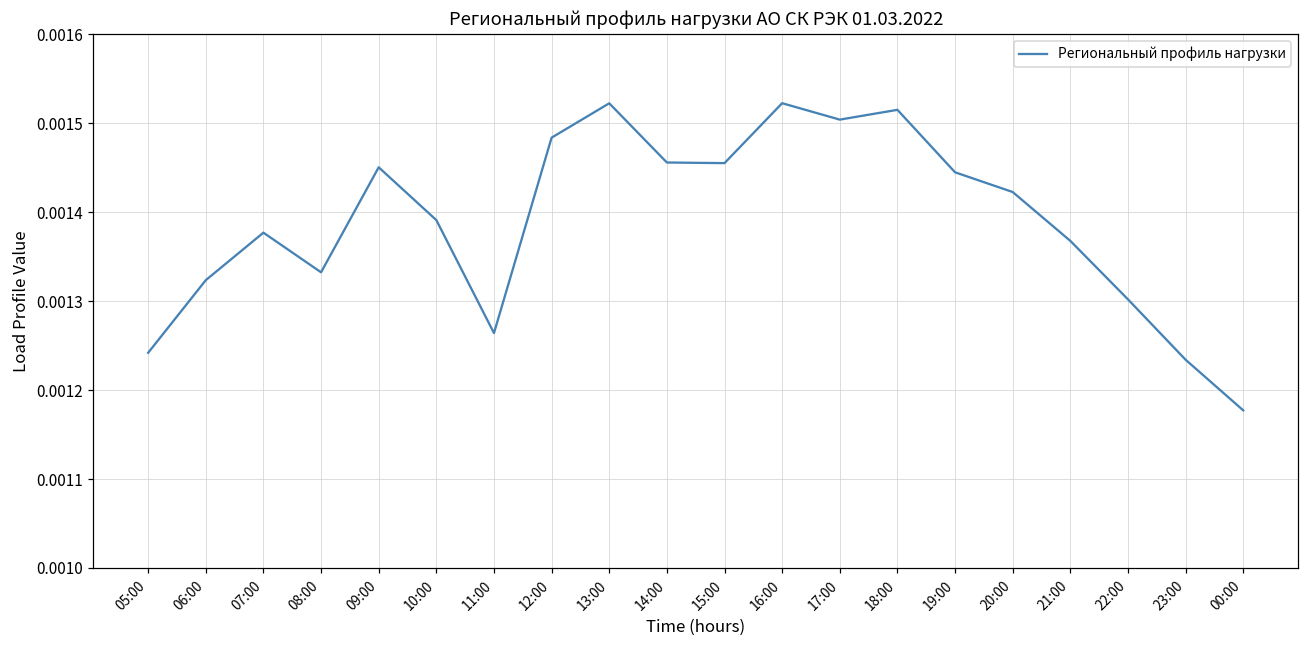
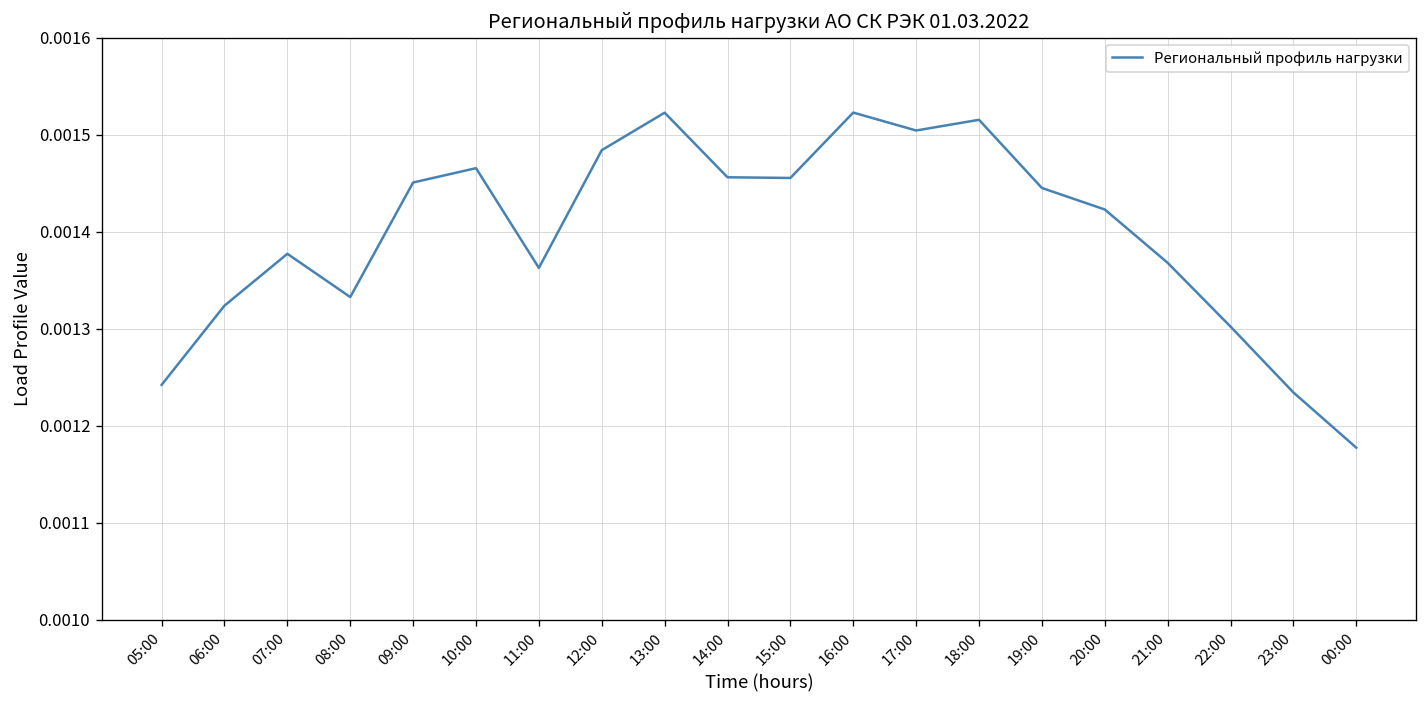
  {
    "05:00": 0.00124,
    "06:00": 0.00132,
    "07:00": 0.00138,
    "08:00": 0.00133,
    "09:00": 0.00145,
-   "10:00": 0.00139,
-   "11:00": 0.00126,
+   "10:00": 0.00147,
+   "11:00": 0.00136,
    "12:00": 0.00148,
    "13:00": 0.00152,
    "14:00": 0.00146,
    "15:00": 0.00146,
    "16:00": 0.00152,
    "17:00": 0.00150,
    "18:00": 0.00152,
    "19:00": 0.00144,
    "20:00": 0.00142,
    "21:00": 0.00137,
    "22:00": 0.00130,
    "23:00": 0.00123,
    "00:00": 0.00118
  }
